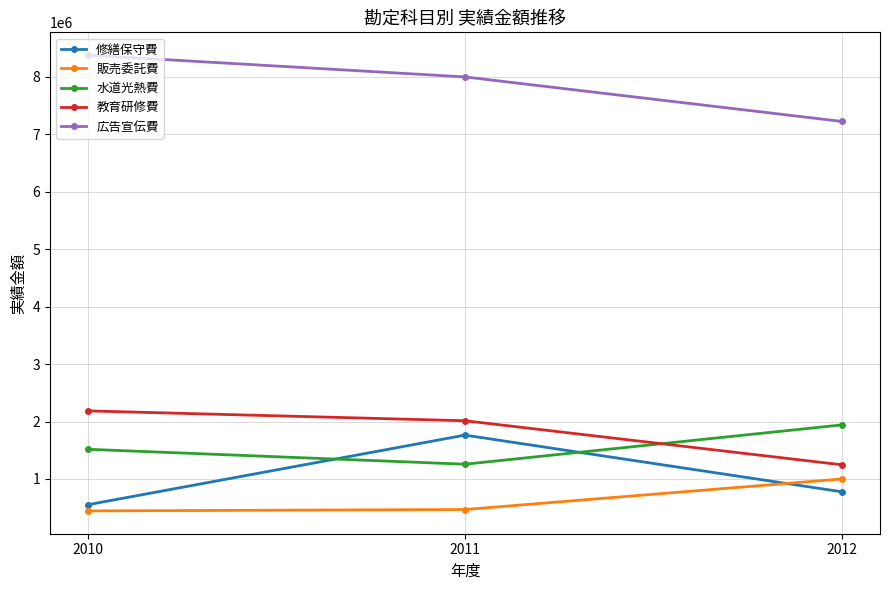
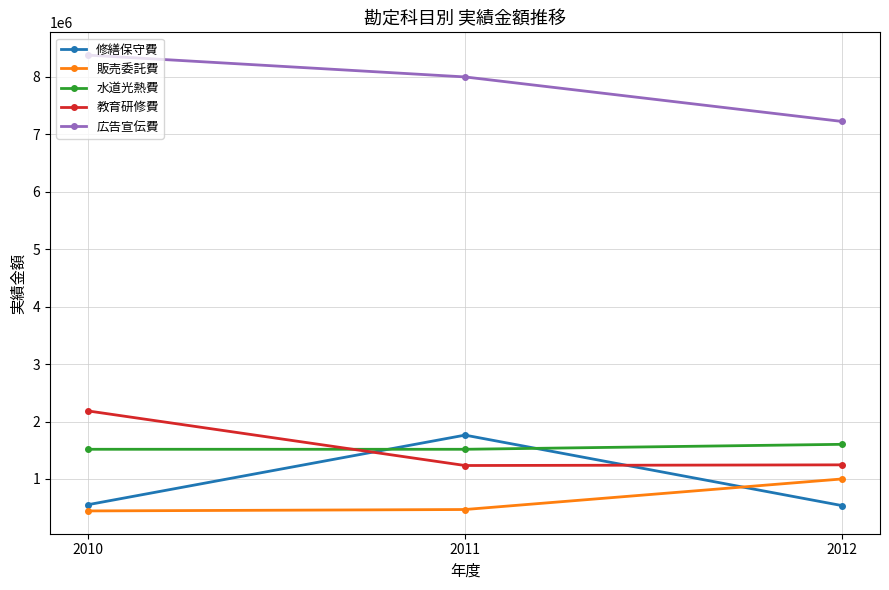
  {
    "修繕保守費": {
      "2010": 600000,
      "2011": 1800000,
-     "2012": 800000
+     "2012": 500000
    },
    "販売委託費": {
      "2010": 400000,
      "2011": 500000,
      "2012": 1000000
    },
    "水道光熱費": {
      "2010": 1500000,
-     "2011": 1300000,
-     "2012": 1900000
+     "2011": 1500000,
+     "2012": 1600000
    },
    "教育研修費": {
      "2010": 2200000,
-     "2011": 2000000,
+     "2011": 1200000,
      "2012": 1200000
    },
    "広告宣伝費": {
      "2011": 8000000,
      "2012": 7200000
    }
  }
